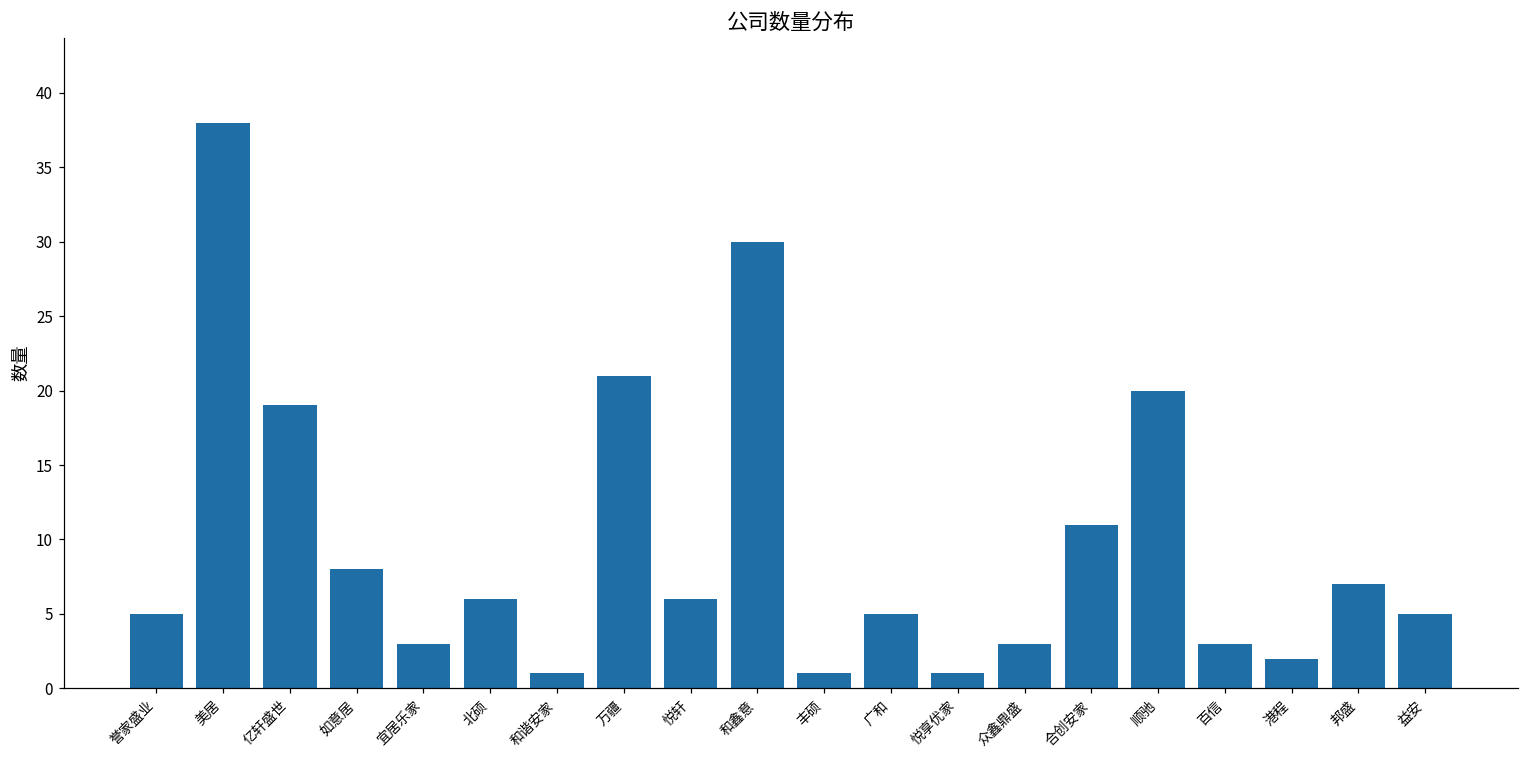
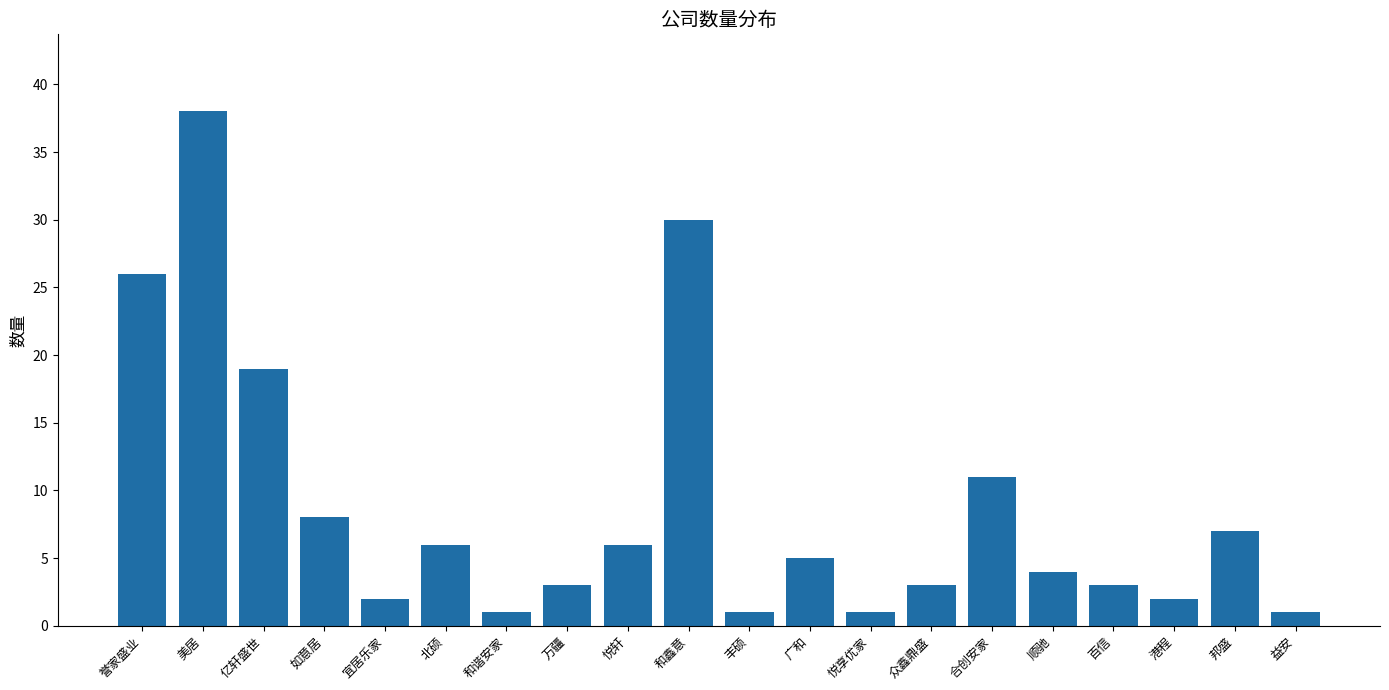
  {
-   "誉家盛业": 5,
+   "誉家盛业": 26,
    "美居": 38,
    "亿轩盛世": 19,
    "如意居": 8,
-   "宜居乐家": 3,
+   "宜居乐家": 2,
    "北硕": 6,
    "和谐安家": 1,
-   "万疆": 21,
+   "万疆": 3,
    "悦轩": 6,
    "和鑫意": 30,
    "丰硕": 1,
    "广和": 5,
    "悦享优家": 1,
    "众鑫鼎盛": 3,
    "合创安家": 11,
-   "顺驰": 20,
+   "顺驰": 4,
    "百信": 3,
    "港程": 2,
    "邦盛": 7,
-   "益安": 5
+   "益安": 1
  }
